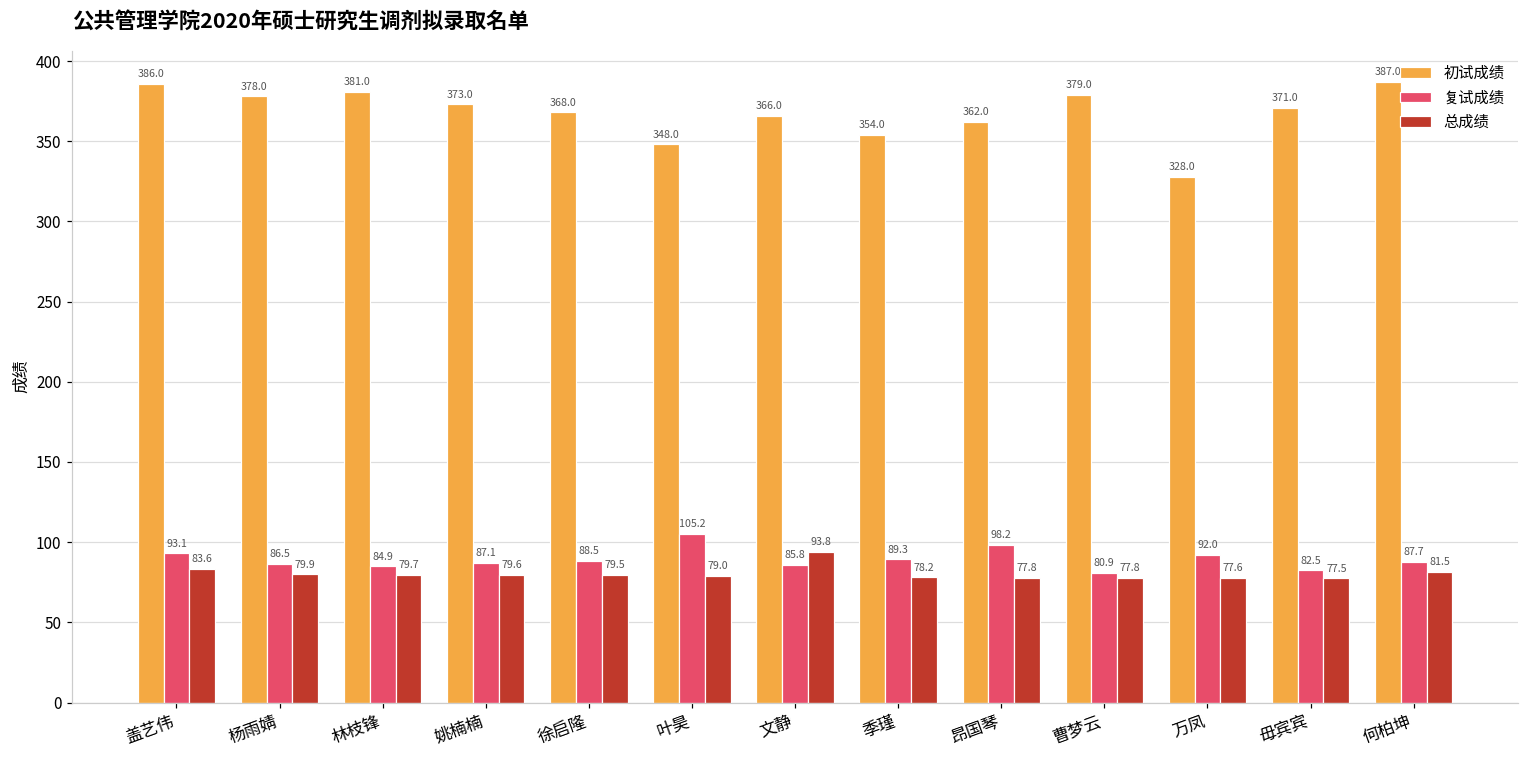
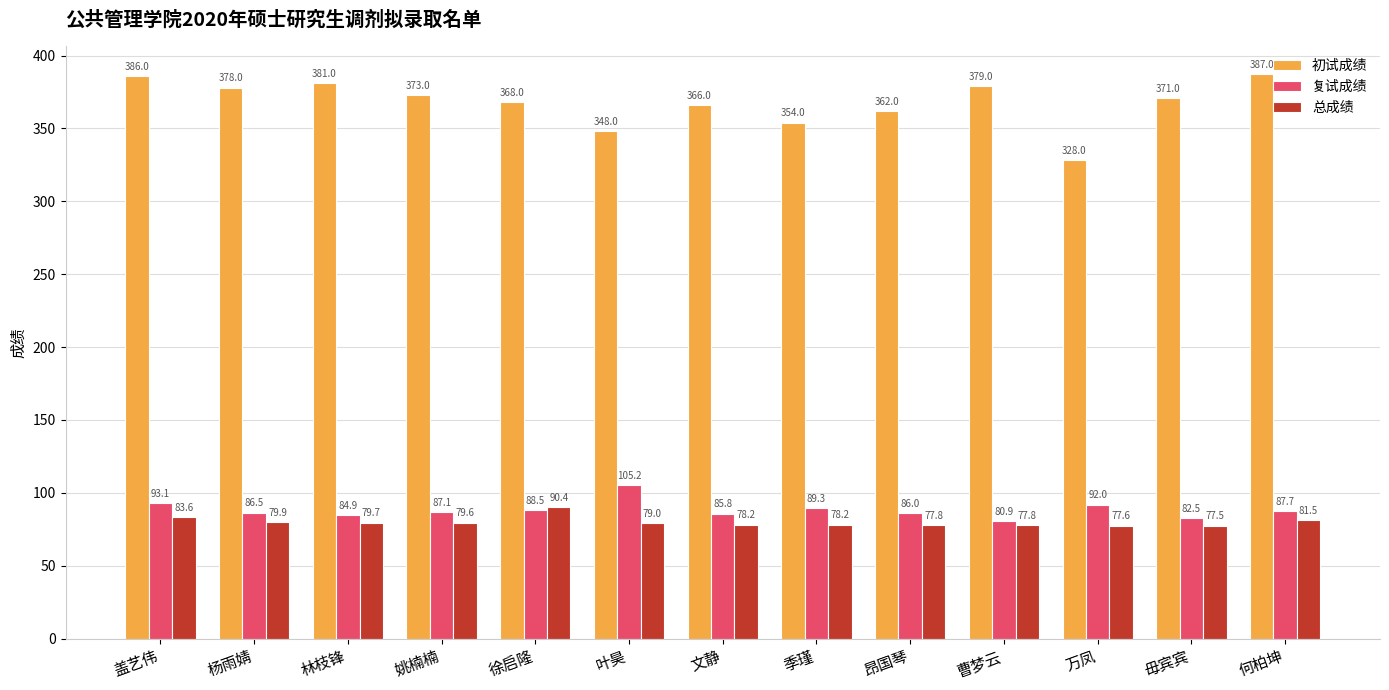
  {
    "初试成绩": {
      "盖艺伟": 386.0,
      "杨雨婧": 378.0,
      "林枝锋": 381.0,
      "姚楠楠": 373.0,
      "徐启隆": 368.0,
      "叶昊": 348.0,
      "文静": 366.0,
      "季瑾": 354.0,
      "昂国琴": 362.0,
      "曹梦云": 379.0,
      "万凤": 328.0,
      "毋宾宾": 371.0,
      "何柏坤": 387.0
    },
    "复试成绩": {
      "盖艺伟": 93.1,
      "杨雨婧": 86.5,
      "林枝锋": 84.9,
      "姚楠楠": 87.1,
      "徐启隆": 88.5,
      "叶昊": 105.2,
      "文静": 85.8,
      "季瑾": 89.3,
-     "昂国琴": 98.2,
+     "昂国琴": 86.0,
      "曹梦云": 80.9,
      "万凤": 92.0,
      "毋宾宾": 82.5,
      "何柏坤": 87.7
    },
    "总成绩": {
      "盖艺伟": 83.6,
      "杨雨婧": 79.9,
      "林枝锋": 79.7,
      "姚楠楠": 79.6,
-     "徐启隆": 79.5,
+     "徐启隆": 90.4,
      "叶昊": 79.0,
-     "文静": 93.8,
+     "文静": 78.2,
      "季瑾": 78.2,
      "昂国琴": 77.8,
      "曹梦云": 77.8,
      "万凤": 77.6,
      "毋宾宾": 77.5,
      "何柏坤": 81.5
    }
  }
